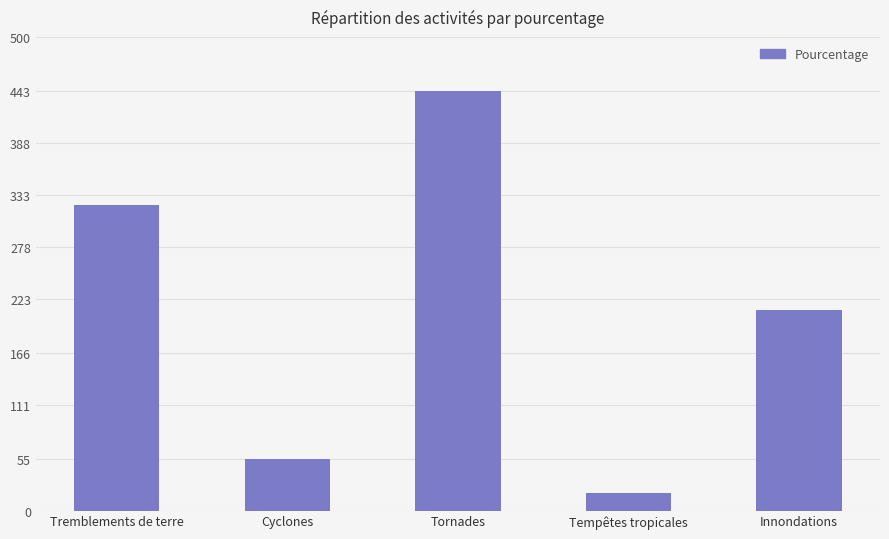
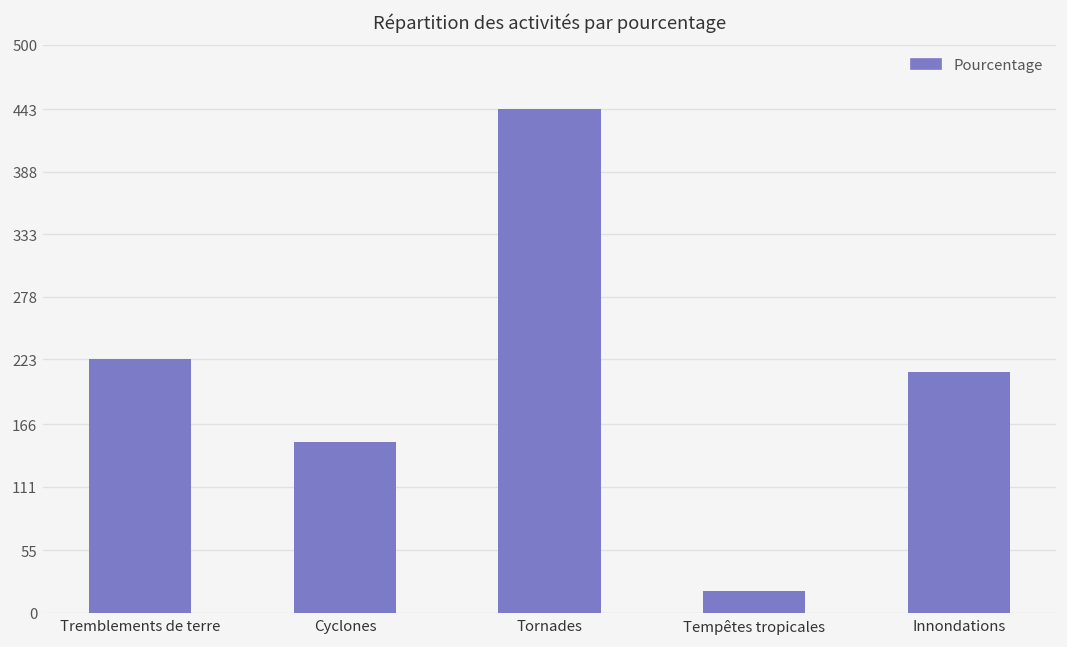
  {
-   "Tremblements de terre": 320,
-   "Cyclones": 60,
+   "Tremblements de terre": 220,
+   "Cyclones": 150,
    "Tornades": 440,
    "Tempêtes tropicales": 20,
    "Innondations": 210
  }
